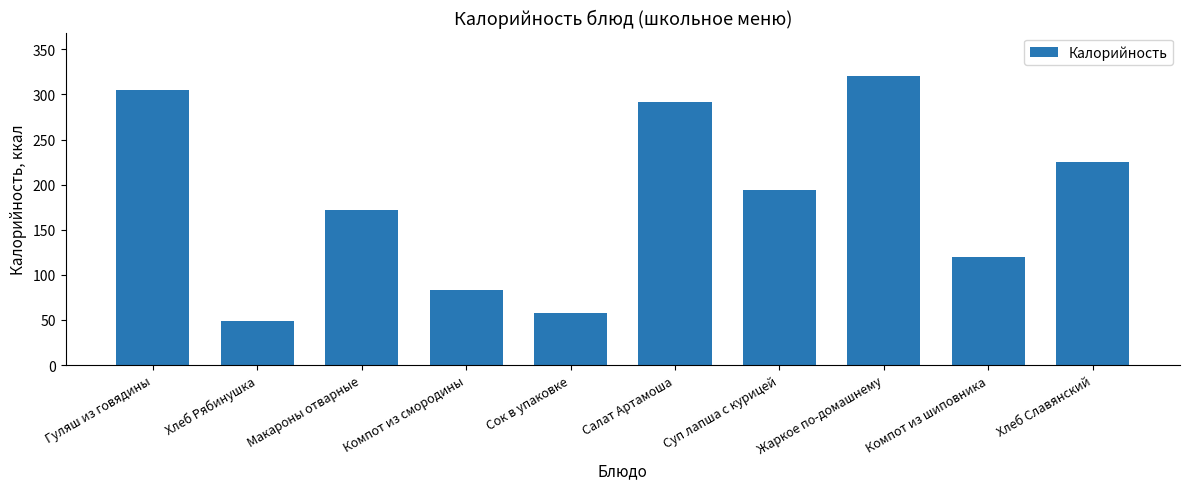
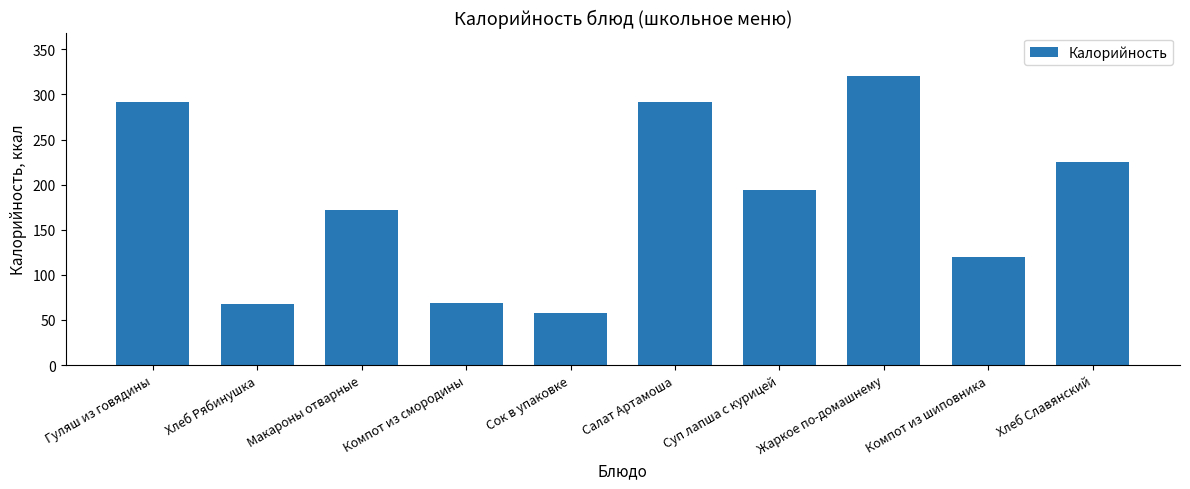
  {
-   "Гуляш из говядины": 300,
-   "Хлеб Рябинушка": 50,
+   "Гуляш из говядины": 290,
+   "Хлеб Рябинушка": 70,
    "Макароны отварные": 170,
-   "Компот из смородины": 80,
+   "Компот из смородины": 70,
    "Сок в упаковке": 60,
    "Салат Артамоша": 290,
    "Суп лапша с курицей": 190,
    "Жаркое по-домашнему": 320,
    "Компот из шиповника": 120,
    "Хлеб Славянский": 220
  }
